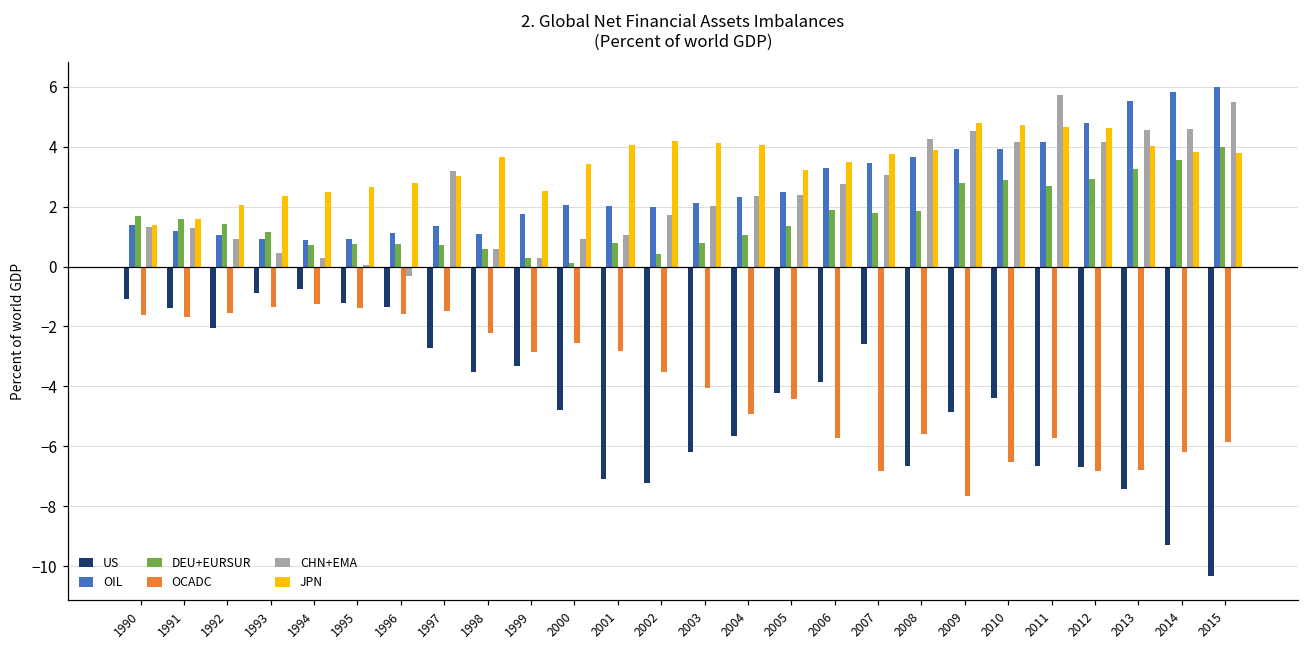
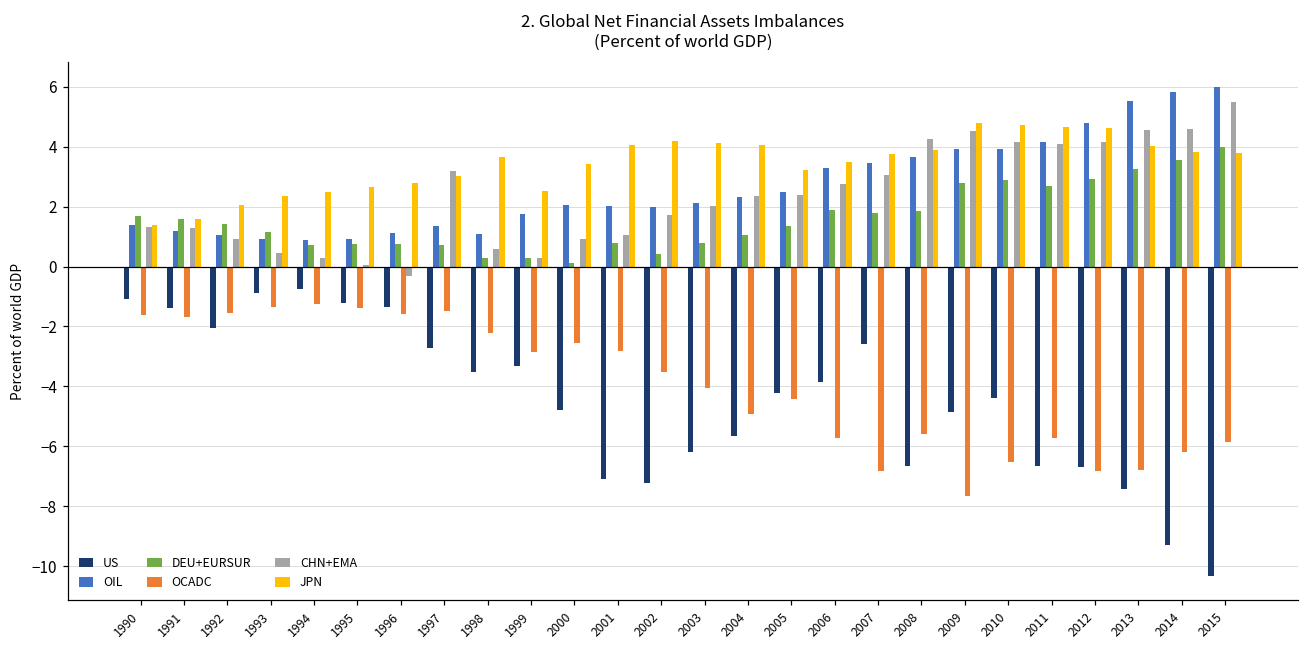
  {
    "US": {
      "1990": -1.1,
      "1991": -1.4,
      "1992": -2.1,
      "1993": -0.9,
      "1994": -0.8,
      "1995": -1.2,
      "1996": -1.3,
      "1997": -2.7,
      "1998": -3.5,
      "1999": -3.3,
      "2000": -4.8,
      "2001": -7.1,
      "2002": -7.2,
      "2003": -6.2,
      "2004": -5.7,
      "2005": -4.2,
      "2006": -3.9,
      "2007": -2.6,
      "2008": -6.7,
      "2009": -4.8,
      "2010": -4.4,
      "2011": -6.7,
      "2012": -6.7,
      "2013": -7.4,
      "2014": -9.3,
      "2015": -10.3
    },
    "OIL": {
      "1990": 1.4,
      "1991": 1.2,
      "1992": 1.0,
      "1993": 0.9,
      "1994": 0.9,
      "1995": 0.9,
      "1996": 1.1,
      "1997": 1.3,
      "1998": 1.1,
      "1999": 1.8,
      "2000": 2.1,
      "2001": 2.0,
      "2002": 2.0,
      "2003": 2.1,
      "2004": 2.3,
      "2005": 2.5,
      "2006": 3.3,
      "2007": 3.5,
      "2008": 3.7,
      "2009": 3.9,
      "2010": 3.9,
      "2011": 4.2,
      "2012": 4.8,
      "2013": 5.5,
      "2014": 5.8,
      "2015": 6.0
    },
    "DEU+EURSUR": {
      "1990": 1.7,
      "1991": 1.6,
      "1992": 1.4,
      "1993": 1.2,
      "1994": 0.7,
      "1995": 0.8,
      "1996": 0.8,
      "1997": 0.7,
-     "1998": 0.6,
+     "1998": 0.3,
      "1999": 0.3,
      "2000": 0.1,
      "2001": 0.8,
      "2002": 0.4,
      "2003": 0.8,
      "2004": 1.0,
      "2005": 1.4,
      "2006": 1.9,
      "2007": 1.8,
      "2008": 1.9,
      "2009": 2.8,
      "2010": 2.9,
      "2011": 2.7,
      "2012": 2.9,
      "2013": 3.3,
      "2014": 3.6,
      "2015": 4.0
    },
    "OCADC": {
      "1990": -1.6,
      "1991": -1.7,
      "1992": -1.5,
      "1993": -1.3,
      "1994": -1.2,
      "1995": -1.4,
      "1996": -1.6,
      "1997": -1.5,
      "1998": -2.2,
      "1999": -2.9,
      "2000": -2.6,
      "2001": -2.8,
      "2002": -3.5,
      "2003": -4.1,
      "2004": -4.9,
      "2005": -4.4,
      "2006": -5.7,
      "2007": -6.8,
      "2008": -5.6,
      "2009": -7.7,
      "2010": -6.5,
      "2011": -5.7,
      "2012": -6.8,
      "2013": -6.8,
      "2014": -6.2,
      "2015": -5.9
    },
    "CHN+EMA": {
      "1990": 1.3,
      "1991": 1.3,
      "1992": 0.9,
      "1993": 0.4,
      "1994": 0.3,
      "1996": -0.3,
      "1997": 3.2,
      "1998": 0.6,
      "1999": 0.3,
      "2000": 0.9,
      "2001": 1.0,
      "2002": 1.7,
      "2003": 2.0,
      "2004": 2.4,
      "2005": 2.4,
      "2006": 2.8,
      "2007": 3.1,
      "2008": 4.3,
      "2009": 4.5,
      "2010": 4.2,
-     "2011": 5.7,
+     "2011": 4.1,
      "2012": 4.1,
      "2013": 4.6,
      "2014": 4.6,
      "2015": 5.5
    },
    "JPN": {
      "1990": 1.4,
      "1991": 1.6,
      "1992": 2.0,
      "1993": 2.4,
      "1994": 2.5,
      "1995": 2.6,
      "1996": 2.8,
      "1997": 3.0,
      "1998": 3.7,
      "1999": 2.5,
      "2000": 3.4,
      "2001": 4.1,
      "2002": 4.2,
      "2003": 4.1,
      "2004": 4.1,
      "2005": 3.2,
      "2006": 3.5,
      "2007": 3.8,
      "2008": 3.9,
      "2009": 4.8,
      "2010": 4.7,
      "2011": 4.7,
      "2012": 4.6,
      "2013": 4.0,
      "2014": 3.8,
      "2015": 3.8
    }
  }
